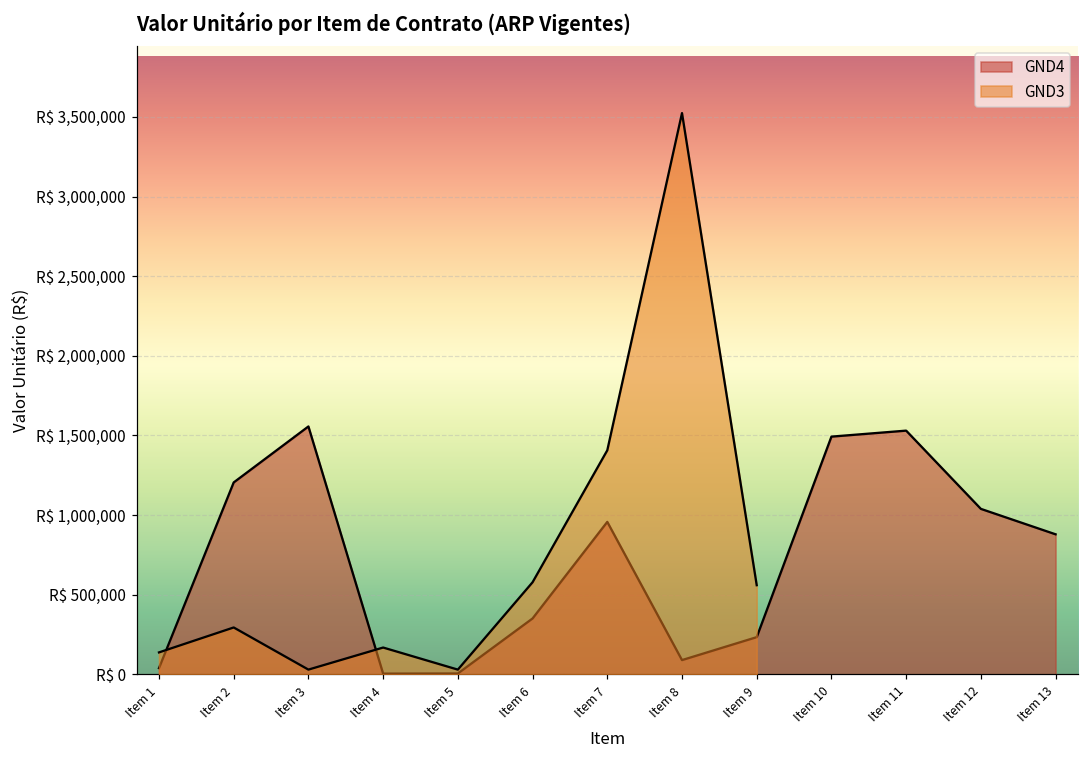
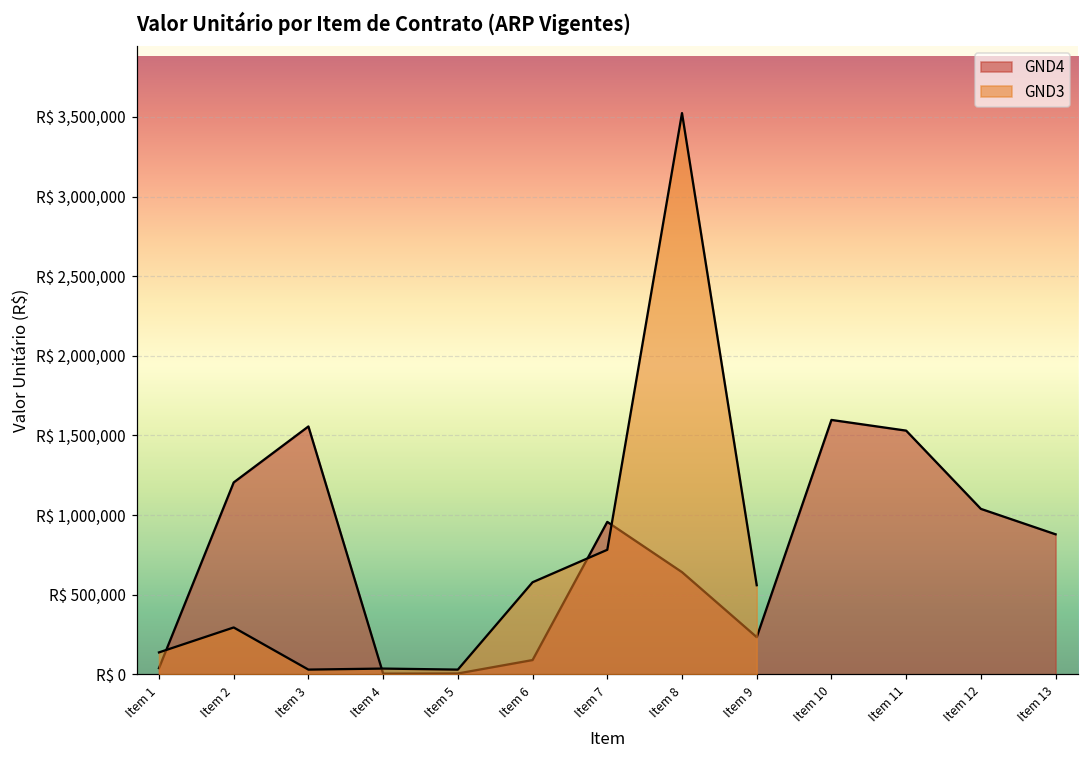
  {
    "GND4": {
      "Item 1": "R$ 40,000",
      "Item 2": "R$ 1,210,000",
      "Item 3": "R$ 1,560,000",
      "Item 4": "R$ 10,000",
      "Item 5": "R$ 10,000",
-     "Item 6": "R$ 350,000",
+     "Item 6": "R$ 90,000",
      "Item 7": "R$ 960,000",
-     "Item 8": "R$ 90,000",
+     "Item 8": "R$ 640,000",
      "Item 9": "R$ 230,000",
-     "Item 10": "R$ 1,490,000",
+     "Item 10": "R$ 1,600,000",
      "Item 11": "R$ 1,530,000",
      "Item 12": "R$ 1,040,000",
      "Item 13": "R$ 880,000"
    },
    "GND3": {
      "Item 1": "R$ 140,000",
      "Item 2": "R$ 300,000",
      "Item 3": "R$ 30,000",
-     "Item 4": "R$ 170,000",
+     "Item 4": "R$ 40,000",
      "Item 5": "R$ 30,000",
      "Item 6": "R$ 580,000",
-     "Item 7": "R$ 1,410,000",
+     "Item 7": "R$ 780,000",
      "Item 8": "R$ 3,520,000",
      "Item 9": "R$ 560,000"
    }
  }
